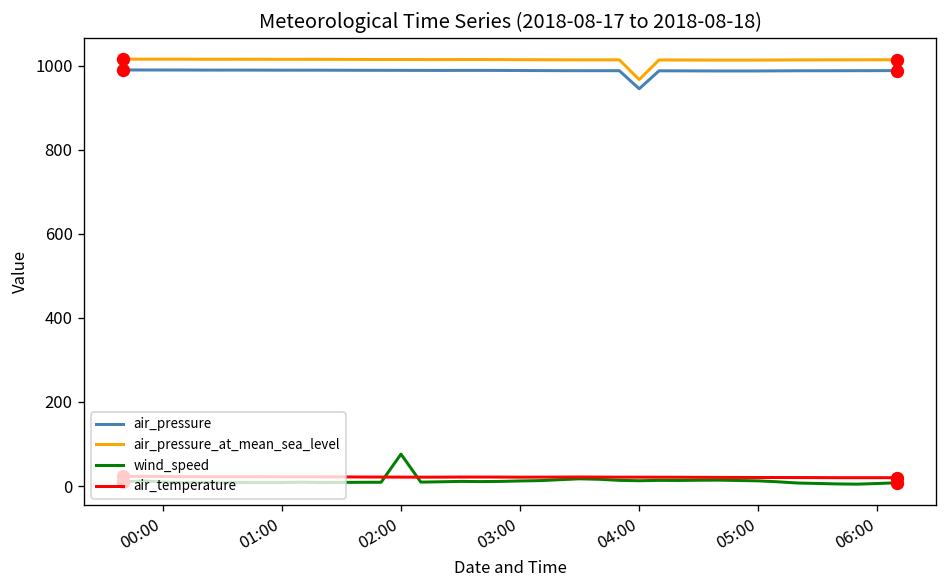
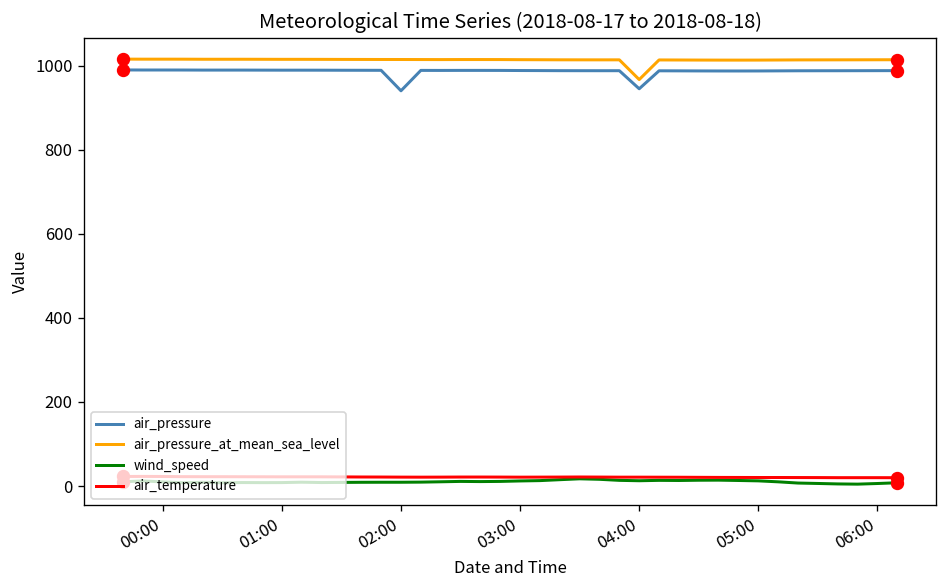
  {
    "air_pressure": {
      "00:00": 990,
      "01:00": 990,
-     "02:00": 990,
+     "02:00": 940,
      "03:00": 990,
      "04:00": 950,
      "05:00": 990,
      "06:00": 990
    },
    "air_pressure_at_mean_sea_level": {
      "00:00": 1020,
      "01:00": 1020,
      "02:00": 1010,
      "03:00": 1010,
      "04:00": 970,
      "05:00": 1010,
      "06:00": 1010
    },
    "wind_speed": {
-     "02:00": 80,
+     "02:00": 10,
      "03:00": 10,
      "04:00": 10,
      "05:00": 10,
      "06:00": 10
    }
  }
